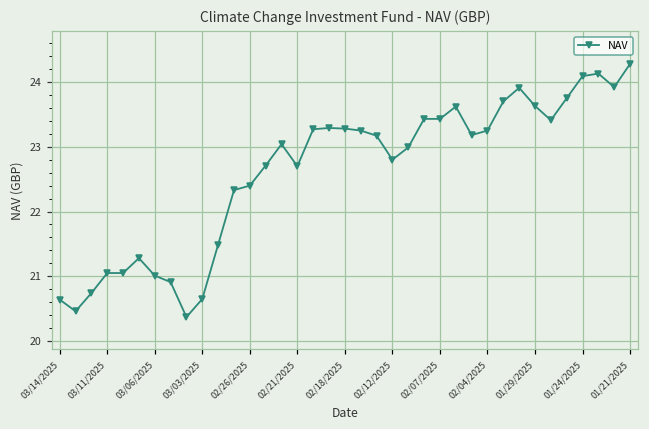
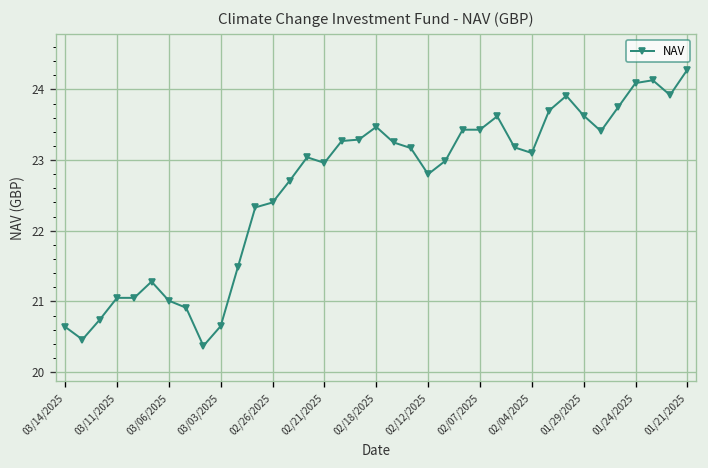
  {
    "03/14/2025": 20.6,
    "03/11/2025": 21.1,
    "03/06/2025": 21.0,
    "03/03/2025": 20.7,
    "02/26/2025": 22.4,
-   "02/21/2025": 22.7,
-   "02/18/2025": 23.3,
+   "02/21/2025": 23.0,
+   "02/18/2025": 23.5,
    "02/12/2025": 22.8,
    "02/07/2025": 23.4,
-   "02/04/2025": 23.3,
+   "02/04/2025": 23.1,
    "01/29/2025": 23.6,
    "01/24/2025": 24.1,
    "01/21/2025": 24.3
  }
